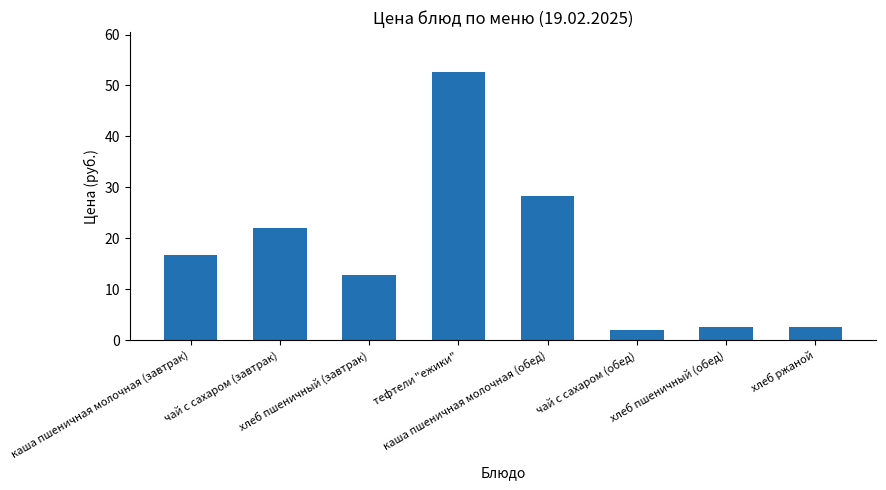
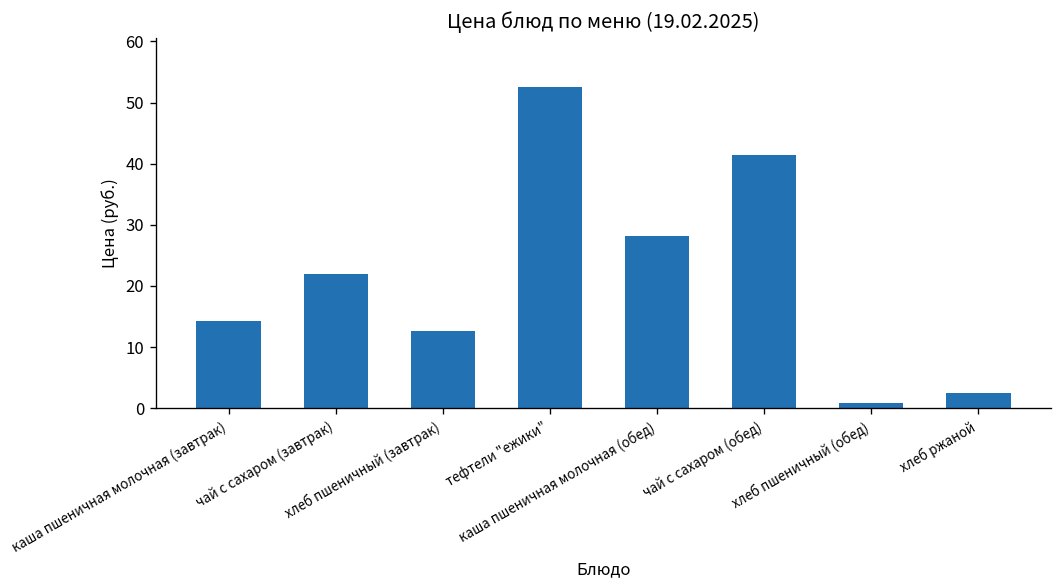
  {
-   "каша пшеничная молочная (завтрак)": 17,
+   "каша пшеничная молочная (завтрак)": 14,
    "чай с сахаром (завтрак)": 22,
    "хлеб пшеничный (завтрак)": 13,
    "тефтели \"ежики\"": 53,
    "каша пшеничная молочная (обед)": 28,
-   "чай с сахаром (обед)": 2,
-   "хлеб пшеничный (обед)": 3,
+   "чай с сахаром (обед)": 41,
+   "хлеб пшеничный (обед)": 1,
    "хлеб ржаной": 3
  }
